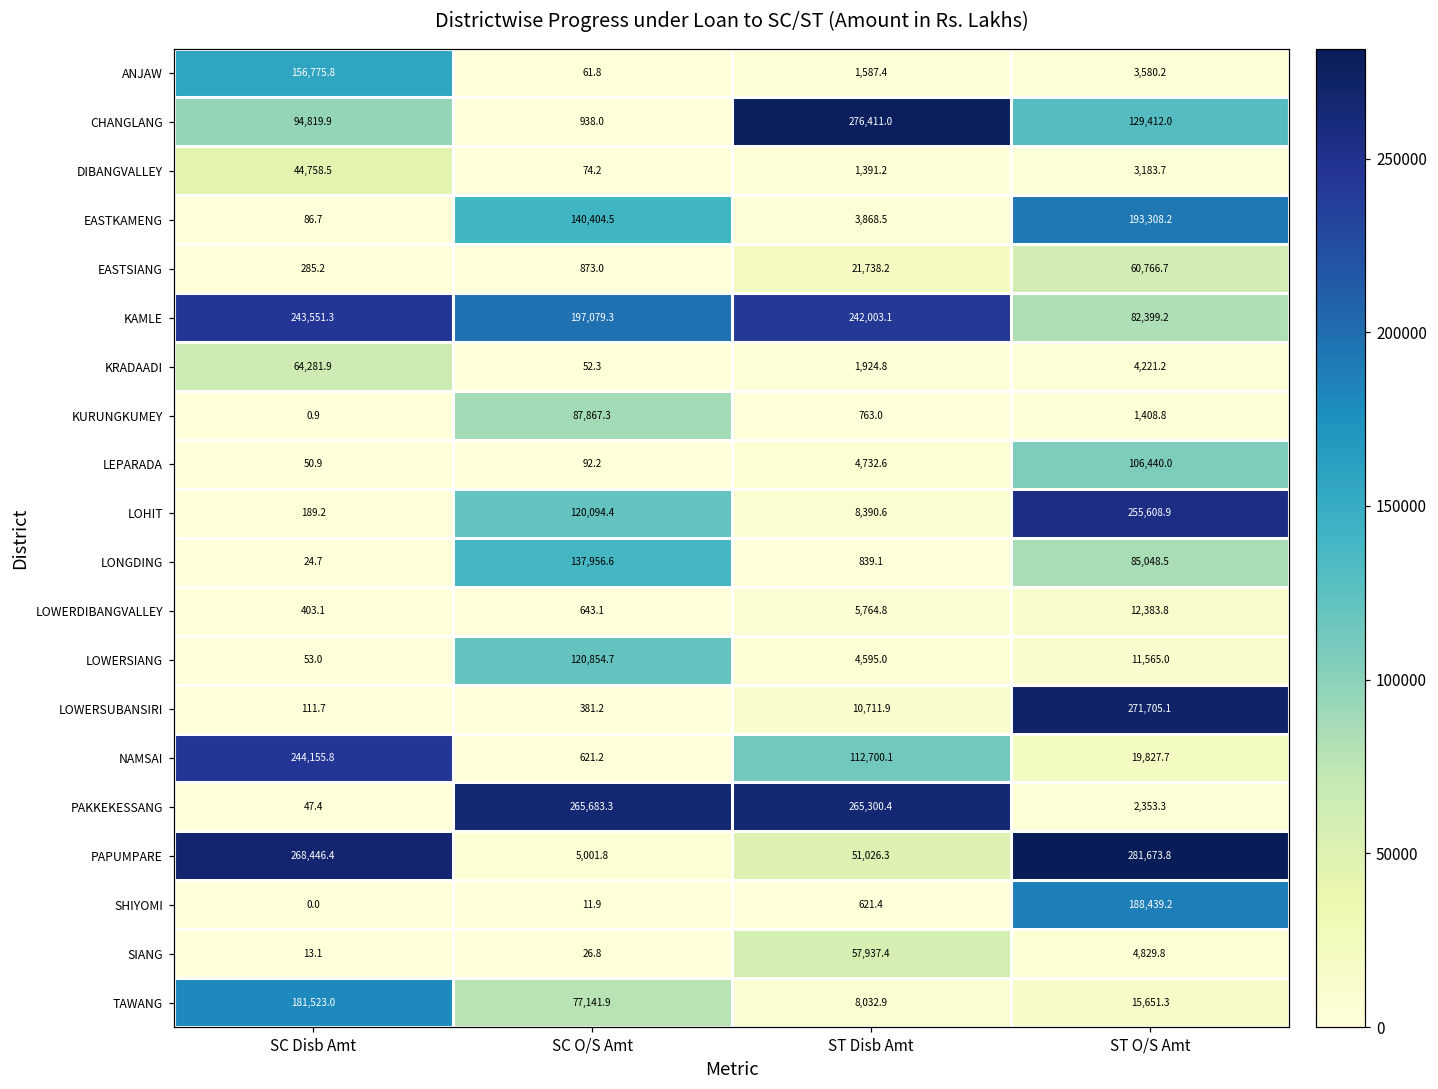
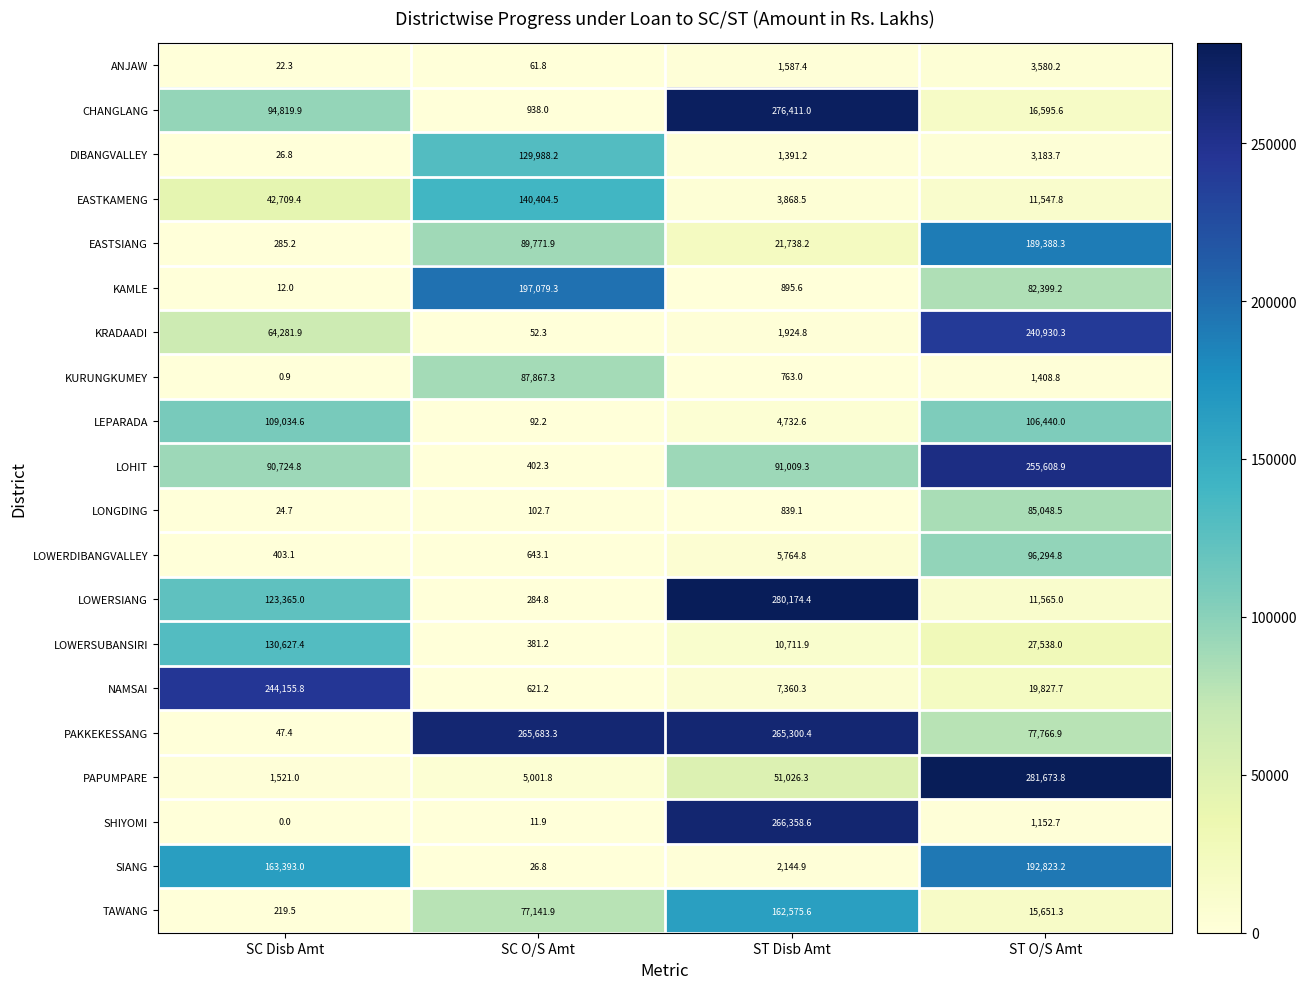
  {
    "ANJAW": {
-     "SC Disb Amt": "156,775.8",
+     "SC Disb Amt": "22.3",
      "SC O/S Amt": "61.8",
      "ST Disb Amt": "1,587.4",
      "ST O/S Amt": "3,580.2"
    },
    "CHANGLANG": {
      "SC Disb Amt": "94,819.9",
      "SC O/S Amt": "938.0",
      "ST Disb Amt": "276,411.0",
-     "ST O/S Amt": "129,412.0"
+     "ST O/S Amt": "16,595.6"
    },
    "DIBANGVALLEY": {
-     "SC Disb Amt": "44,758.5",
-     "SC O/S Amt": "74.2",
+     "SC Disb Amt": "26.8",
+     "SC O/S Amt": "129,988.2",
      "ST Disb Amt": "1,391.2",
      "ST O/S Amt": "3,183.7"
    },
    "EASTKAMENG": {
-     "SC Disb Amt": "86.7",
+     "SC Disb Amt": "42,709.4",
      "SC O/S Amt": "140,404.5",
      "ST Disb Amt": "3,868.5",
-     "ST O/S Amt": "193,308.2"
+     "ST O/S Amt": "11,547.8"
    },
    "EASTSIANG": {
      "SC Disb Amt": "285.2",
-     "SC O/S Amt": "873.0",
+     "SC O/S Amt": "89,771.9",
      "ST Disb Amt": "21,738.2",
-     "ST O/S Amt": "60,766.7"
+     "ST O/S Amt": "189,388.3"
    },
    "KAMLE": {
-     "SC Disb Amt": "243,551.3",
+     "SC Disb Amt": "12.0",
      "SC O/S Amt": "197,079.3",
-     "ST Disb Amt": "242,003.1",
+     "ST Disb Amt": "895.6",
      "ST O/S Amt": "82,399.2"
    },
    "KRADAADI": {
      "SC Disb Amt": "64,281.9",
      "SC O/S Amt": "52.3",
      "ST Disb Amt": "1,924.8",
-     "ST O/S Amt": "4,221.2"
+     "ST O/S Amt": "240,930.3"
    },
    "KURUNGKUMEY": {
      "SC Disb Amt": "0.9",
      "SC O/S Amt": "87,867.3",
      "ST Disb Amt": "763.0",
      "ST O/S Amt": "1,408.8"
    },
    "LEPARADA": {
-     "SC Disb Amt": "50.9",
+     "SC Disb Amt": "109,034.6",
      "SC O/S Amt": "92.2",
      "ST Disb Amt": "4,732.6",
      "ST O/S Amt": "106,440.0"
    },
    "LOHIT": {
-     "SC Disb Amt": "189.2",
-     "SC O/S Amt": "120,094.4",
-     "ST Disb Amt": "8,390.6",
+     "SC Disb Amt": "90,724.8",
+     "SC O/S Amt": "402.3",
+     "ST Disb Amt": "91,009.3",
      "ST O/S Amt": "255,608.9"
    },
    "LONGDING": {
      "SC Disb Amt": "24.7",
-     "SC O/S Amt": "137,956.6",
+     "SC O/S Amt": "102.7",
      "ST Disb Amt": "839.1",
      "ST O/S Amt": "85,048.5"
    },
    "LOWERDIBANGVALLEY": {
      "SC Disb Amt": "403.1",
      "SC O/S Amt": "643.1",
      "ST Disb Amt": "5,764.8",
-     "ST O/S Amt": "12,383.8"
+     "ST O/S Amt": "96,294.8"
    },
    "LOWERSIANG": {
-     "SC Disb Amt": "53.0",
-     "SC O/S Amt": "120,854.7",
-     "ST Disb Amt": "4,595.0",
+     "SC Disb Amt": "123,365.0",
+     "SC O/S Amt": "284.8",
+     "ST Disb Amt": "280,174.4",
      "ST O/S Amt": "11,565.0"
    },
    "LOWERSUBANSIRI": {
-     "SC Disb Amt": "111.7",
+     "SC Disb Amt": "130,627.4",
      "SC O/S Amt": "381.2",
      "ST Disb Amt": "10,711.9",
-     "ST O/S Amt": "271,705.1"
+     "ST O/S Amt": "27,538.0"
    },
    "NAMSAI": {
      "SC Disb Amt": "244,155.8",
      "SC O/S Amt": "621.2",
-     "ST Disb Amt": "112,700.1",
+     "ST Disb Amt": "7,360.3",
      "ST O/S Amt": "19,827.7"
    },
    "PAKKEKESSANG": {
      "SC Disb Amt": "47.4",
      "SC O/S Amt": "265,683.3",
      "ST Disb Amt": "265,300.4",
-     "ST O/S Amt": "2,353.3"
+     "ST O/S Amt": "77,766.9"
    },
    "PAPUMPARE": {
-     "SC Disb Amt": "268,446.4",
+     "SC Disb Amt": "1,521.0",
      "SC O/S Amt": "5,001.8",
      "ST Disb Amt": "51,026.3",
      "ST O/S Amt": "281,673.8"
    },
    "SHIYOMI": {
      "SC Disb Amt": "0.0",
      "SC O/S Amt": "11.9",
-     "ST Disb Amt": "621.4",
-     "ST O/S Amt": "188,439.2"
+     "ST Disb Amt": "266,358.6",
+     "ST O/S Amt": "1,152.7"
    },
    "SIANG": {
-     "SC Disb Amt": "13.1",
+     "SC Disb Amt": "163,393.0",
      "SC O/S Amt": "26.8",
-     "ST Disb Amt": "57,937.4",
-     "ST O/S Amt": "4,829.8"
+     "ST Disb Amt": "2,144.9",
+     "ST O/S Amt": "192,823.2"
    },
    "TAWANG": {
-     "SC Disb Amt": "181,523.0",
+     "SC Disb Amt": "219.5",
      "SC O/S Amt": "77,141.9",
-     "ST Disb Amt": "8,032.9",
+     "ST Disb Amt": "162,575.6",
      "ST O/S Amt": "15,651.3"
    }
  }
